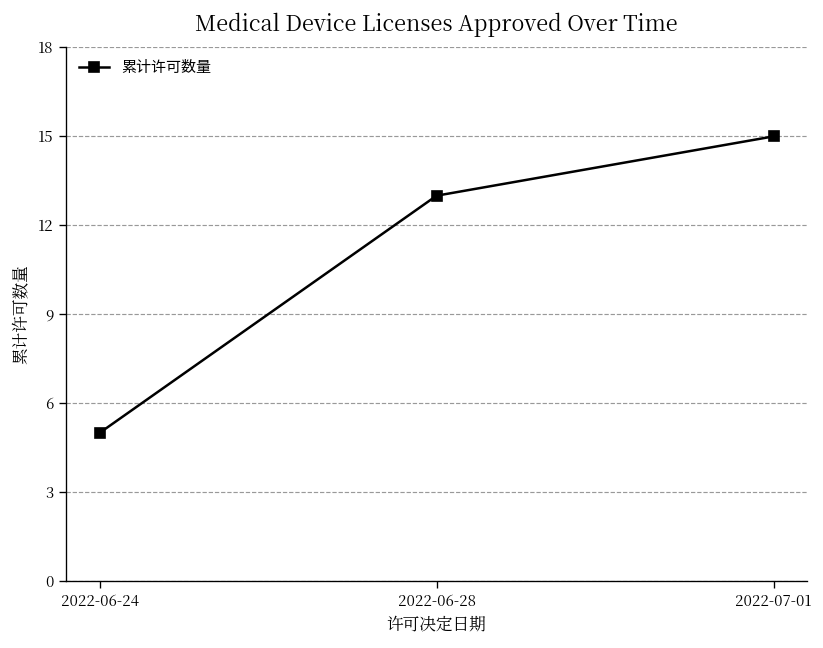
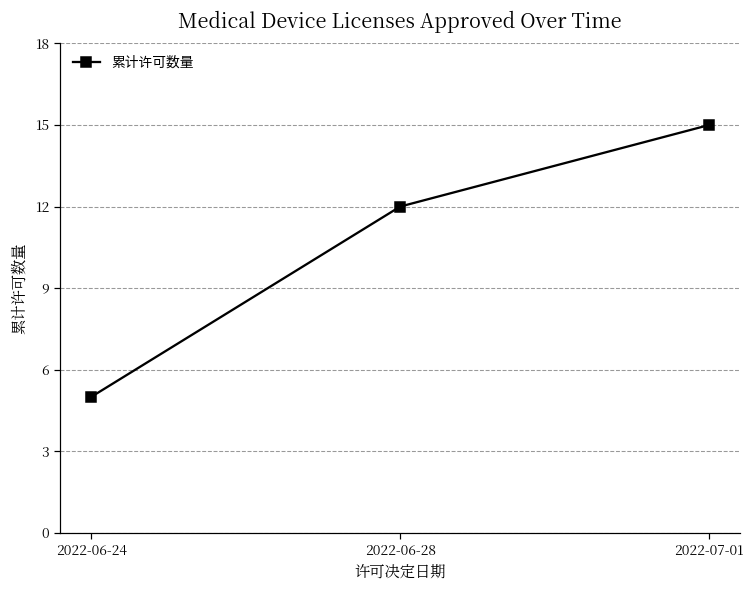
  {
    "2022-06-24": 5,
-   "2022-06-28": 13,
+   "2022-06-28": 12,
    "2022-07-01": 15
  }
